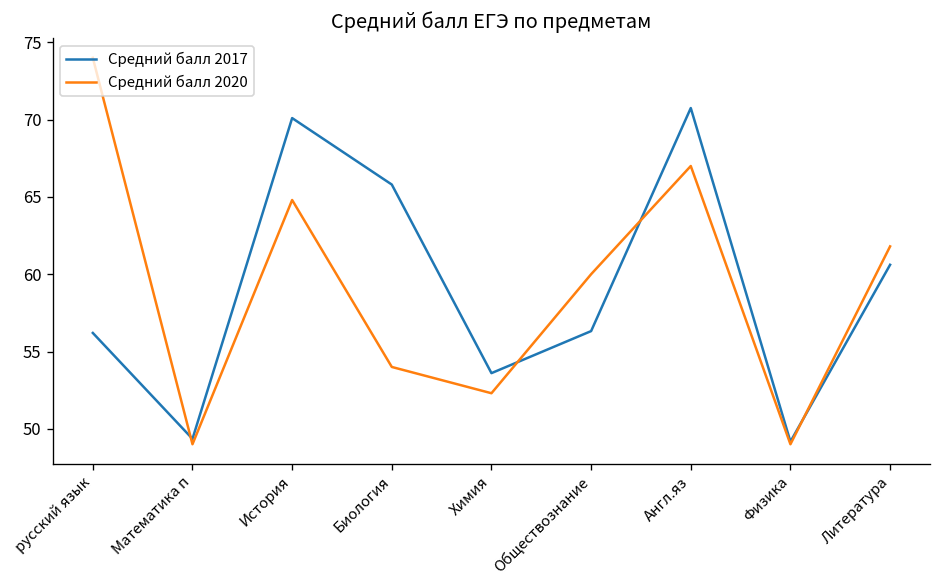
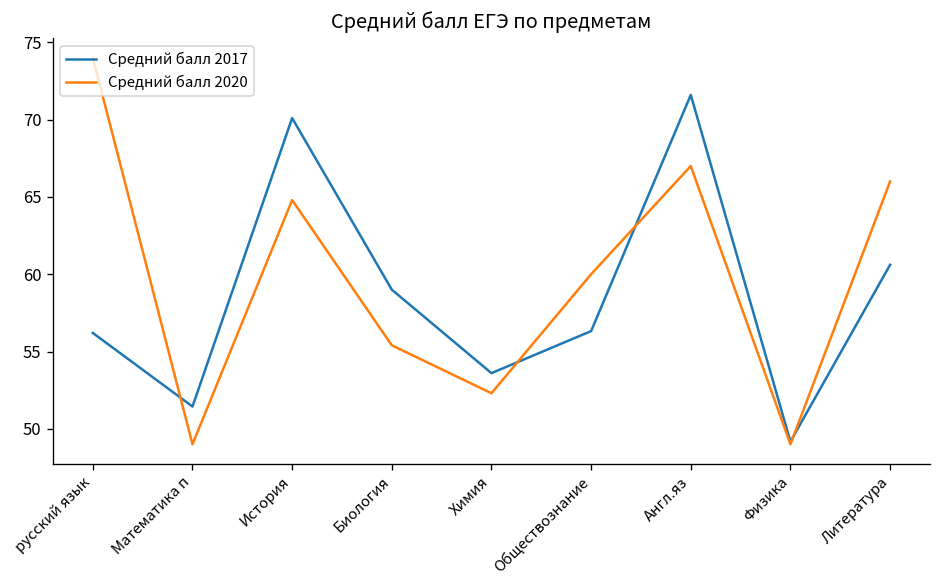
  {
    "Средний балл 2017": {
      "русский язык": 56.2,
-     "Математика п": 49.4,
+     "Математика п": 51.4,
      "История": 70.1,
-     "Биология": 65.8,
+     "Биология": 59.0,
      "Химия": 53.6,
      "Обществознание": 56.3,
-     "Англ.яз": 70.8,
+     "Англ.яз": 71.6,
      "Литература": 60.6
    },
    "Средний балл 2020": {
      "Математика п": 49.0,
      "История": 64.8,
-     "Биология": 54.0,
+     "Биология": 55.4,
      "Химия": 52.3,
      "Обществознание": 60.0,
      "Англ.яз": 67.0,
-     "Литература": 61.8
+     "Литература": 66.0
    }
  }
